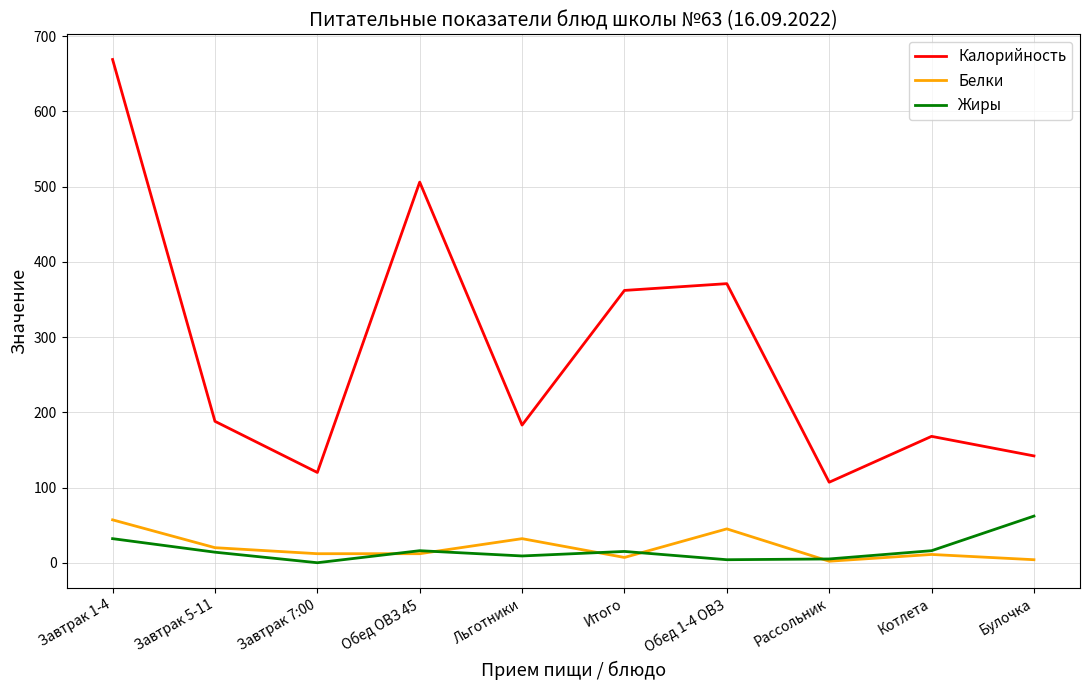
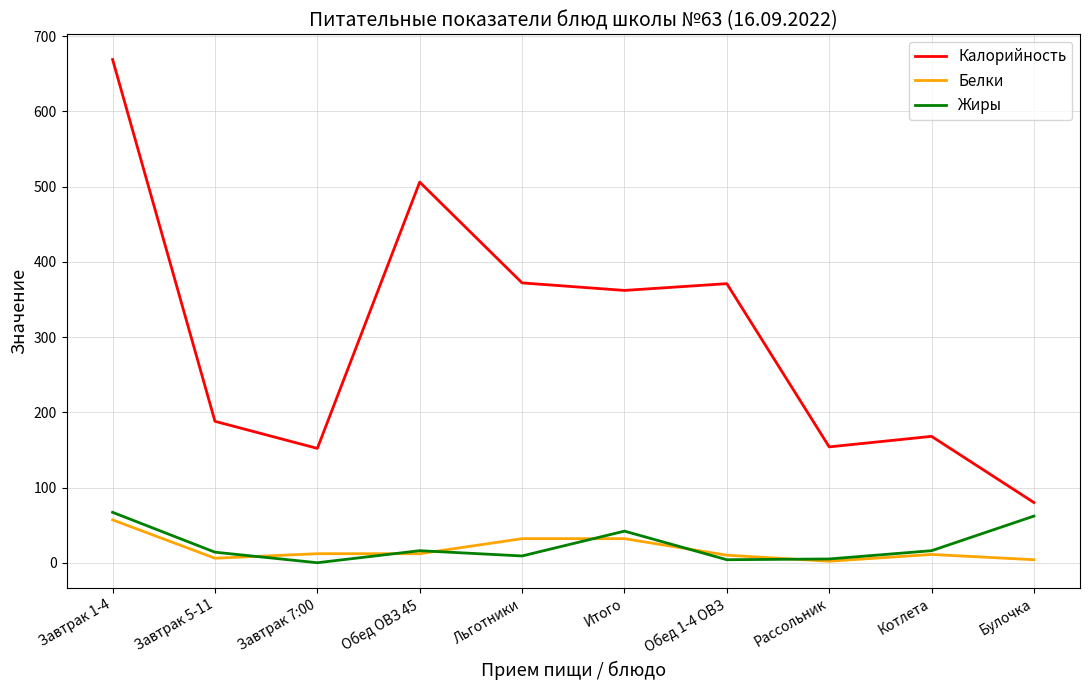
  {
    "Калорийность": {
      "Завтрак 1-4": 670,
      "Завтрак 5-11": 190,
-     "Завтрак 7:00": 120,
+     "Завтрак 7:00": 150,
      "Обед ОВЗ 45": 510,
-     "Льготники": 180,
+     "Льготники": 370,
      "Итого": 360,
      "Обед 1-4 ОВЗ": 370,
-     "Рассольник": 110,
+     "Рассольник": 150,
      "Котлета": 170,
-     "Булочка": 140
+     "Булочка": 80
    },
    "Белки": {
      "Завтрак 1-4": 60,
-     "Завтрак 5-11": 20,
+     "Завтрак 5-11": 10,
      "Завтрак 7:00": 10,
      "Обед ОВЗ 45": 10,
      "Льготники": 30,
-     "Итого": 10,
-     "Обед 1-4 ОВЗ": 50,
+     "Итого": 30,
+     "Обед 1-4 ОВЗ": 10,
      "Котлета": 10,
      "Булочка": 0
    },
    "Жиры": {
-     "Завтрак 1-4": 30,
+     "Завтрак 1-4": 70,
      "Завтрак 5-11": 10,
      "Завтрак 7:00": 0,
      "Обед ОВЗ 45": 20,
      "Льготники": 10,
-     "Итого": 20,
+     "Итого": 40,
      "Обед 1-4 ОВЗ": 0,
      "Котлета": 20,
      "Булочка": 60
    }
  }
